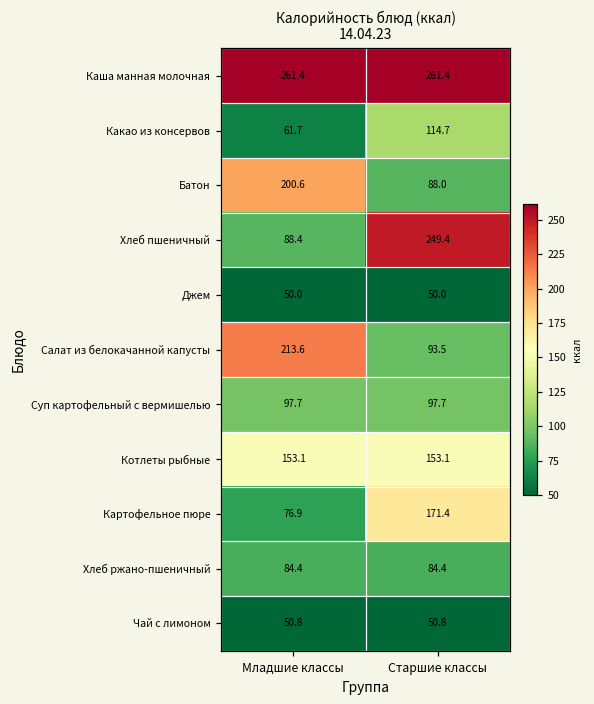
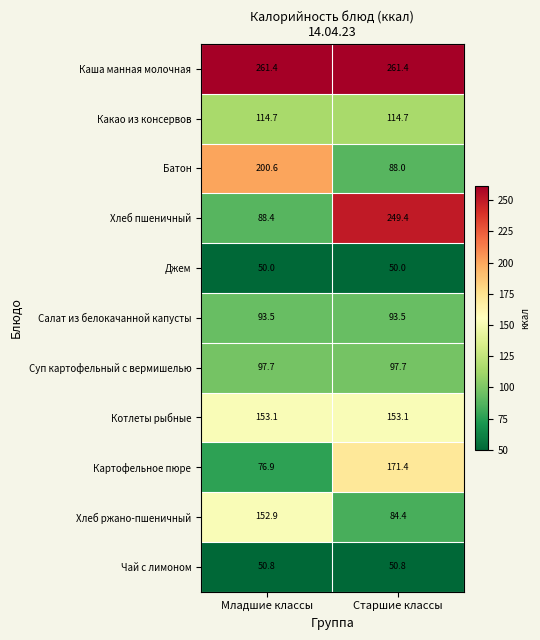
  {
    "Каша манная молочная": {
      "Младшие классы": 261.4,
      "Старшие классы": 261.4
    },
    "Какао из консервов": {
-     "Младшие классы": 61.7,
+     "Младшие классы": 114.7,
      "Старшие классы": 114.7
    },
    "Батон": {
      "Младшие классы": 200.6,
      "Старшие классы": 88.0
    },
    "Хлеб пшеничный": {
      "Младшие классы": 88.4,
      "Старшие классы": 249.4
    },
    "Джем": {
      "Младшие классы": 50.0,
      "Старшие классы": 50.0
    },
    "Салат из белокачанной капусты": {
-     "Младшие классы": 213.6,
+     "Младшие классы": 93.5,
      "Старшие классы": 93.5
    },
    "Суп картофельный с вермишелью": {
      "Младшие классы": 97.7,
      "Старшие классы": 97.7
    },
    "Котлеты рыбные": {
      "Младшие классы": 153.1,
      "Старшие классы": 153.1
    },
    "Картофельное пюре": {
      "Младшие классы": 76.9,
      "Старшие классы": 171.4
    },
    "Хлеб ржано-пшеничный": {
-     "Младшие классы": 84.4,
+     "Младшие классы": 152.9,
      "Старшие классы": 84.4
    },
    "Чай с лимоном": {
      "Младшие классы": 50.8,
      "Старшие классы": 50.8
    }
  }
